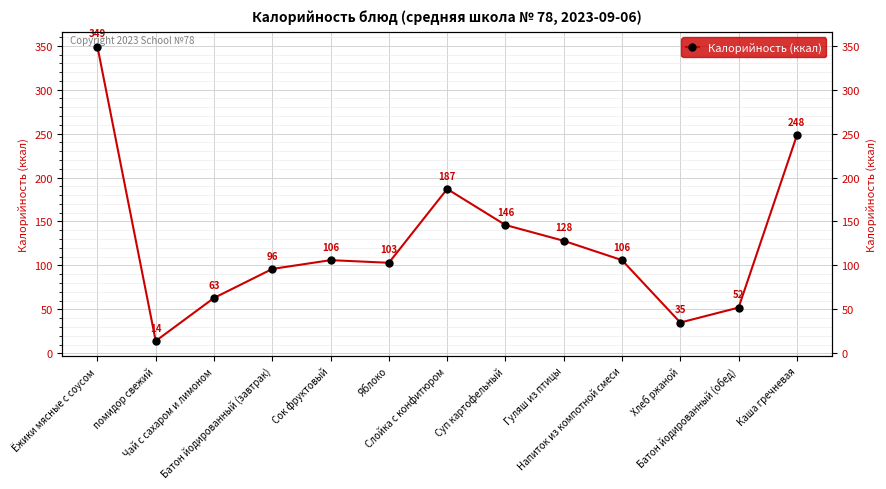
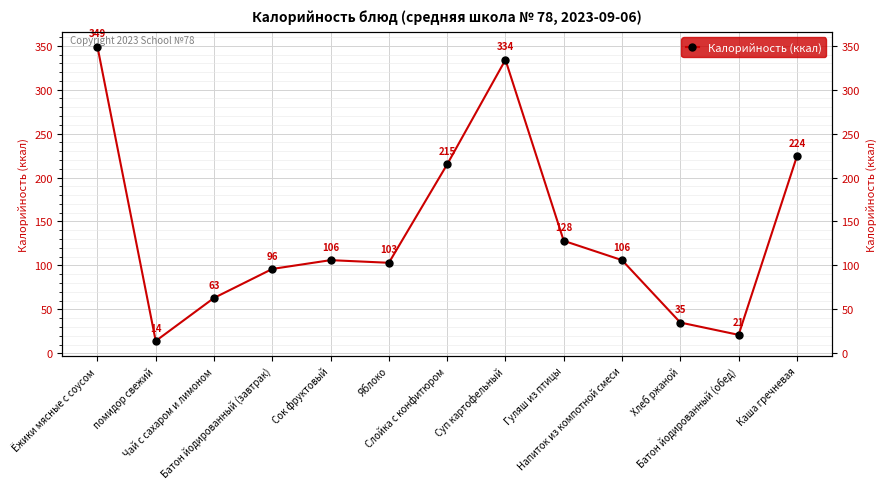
  {
    "помидор свежий": 14,
    "Чай с сахаром и лимоном": 63,
    "Батон йодированный (завтрак)": 96,
    "Сок фруктовый": 106,
    "Яблоко": 103,
-   "Слойка с конфитюром": 187,
-   "Суп картофельный": 146,
+   "Слойка с конфитюром": 215,
+   "Суп картофельный": 334,
    "Гуляш из птицы": 128,
    "Напиток из компотной смеси": 106,
    "Хлеб ржаной": 35,
-   "Батон йодированный (обед)": 52,
-   "Каша гречневая": 248
+   "Батон йодированный (обед)": 21,
+   "Каша гречневая": 224
  }
